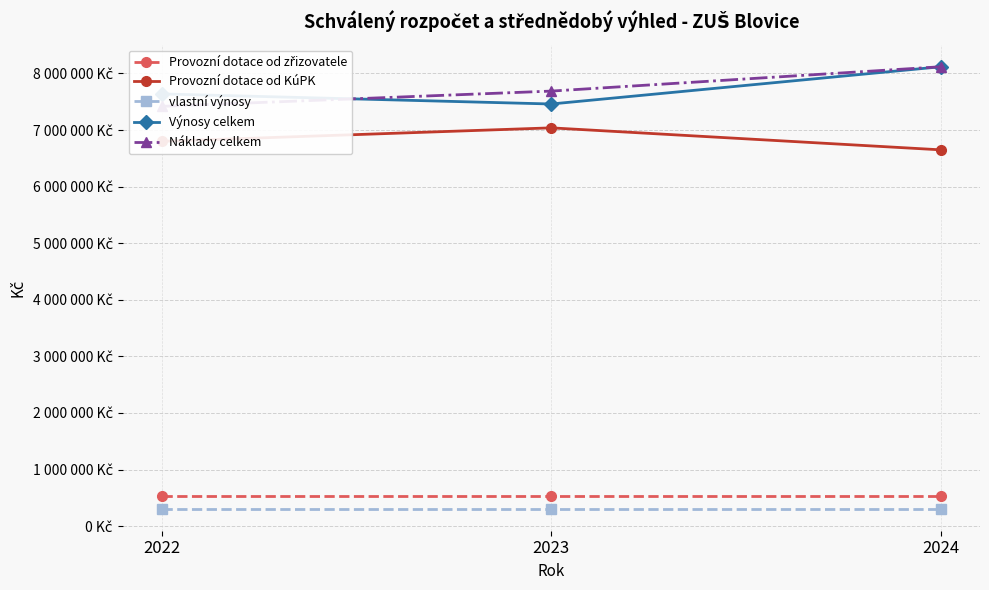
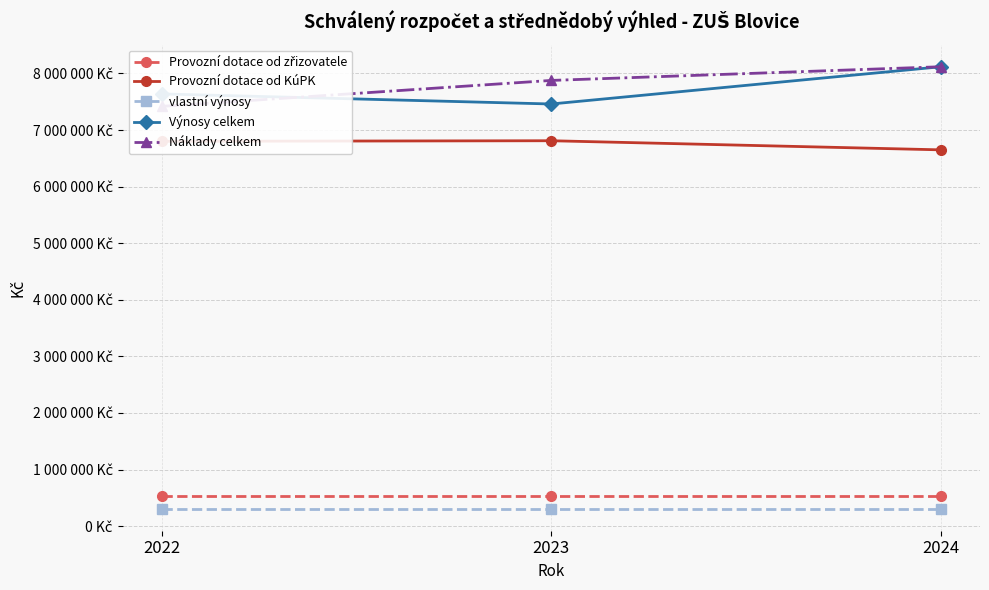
  {
    "Provozní dotace od zřizovatele": {
      "2022": "500000 Kč",
      "2023": "500000 Kč",
      "2024": "500000 Kč"
    },
    "Provozní dotace od KúPK": {
-     "2023": "7000000 Kč",
+     "2023": "6800000 Kč",
      "2024": "6600000 Kč"
    },
    "vlastní výnosy": {
      "2022": "300000 Kč",
      "2023": "300000 Kč",
      "2024": "300000 Kč"
    },
    "Výnosy celkem": {
      "2023": "7500000 Kč"
    },
    "Náklady celkem": {
-     "2023": "7700000 Kč"
+     "2023": "7900000 Kč"
    }
  }
